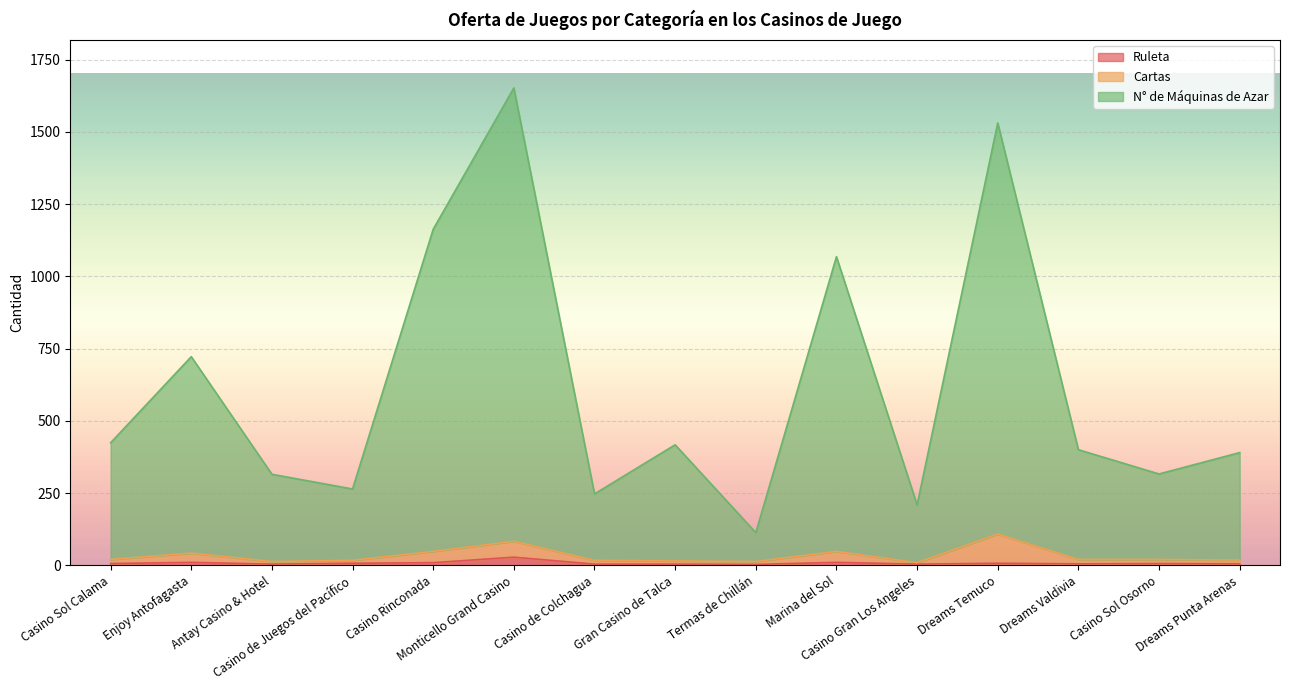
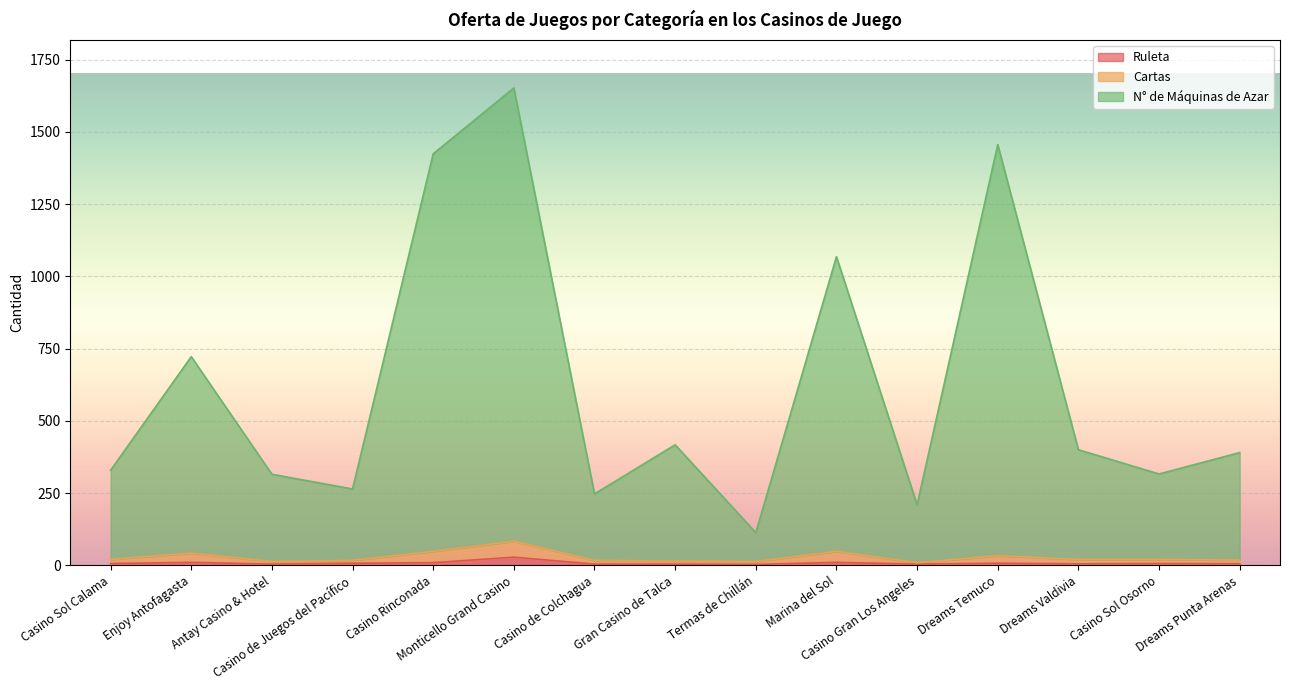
  {
    "Ruleta": {
      "Casino Sol Calama": 10,
      "Enjoy Antofagasta": 10,
      "Antay Casino & Hotel": 0,
      "Casino de Juegos del Pacífico": 10,
      "Casino Rinconada": 10,
      "Monticello Grand Casino": 30,
      "Casino de Colchagua": 0,
      "Gran Casino de Talca": 0,
      "Termas de Chillán": 0,
      "Marina del Sol": 10,
      "Dreams Temuco": 10,
      "Dreams Valdivia": 10,
      "Casino Sol Osorno": 10,
      "Dreams Punta Arenas": 10
    },
    "Cartas": {
      "Casino Sol Calama": 10,
      "Enjoy Antofagasta": 30,
      "Antay Casino & Hotel": 10,
      "Casino de Juegos del Pacífico": 10,
      "Casino Rinconada": 40,
      "Monticello Grand Casino": 60,
      "Casino de Colchagua": 10,
      "Gran Casino de Talca": 10,
      "Termas de Chillán": 10,
      "Marina del Sol": 40,
-     "Dreams Temuco": 100,
+     "Dreams Temuco": 30,
      "Dreams Valdivia": 20,
      "Casino Sol Osorno": 10,
      "Dreams Punta Arenas": 10
    },
    "N° de Máquinas de Azar": {
-     "Casino Sol Calama": 400,
+     "Casino Sol Calama": 310,
      "Enjoy Antofagasta": 680,
      "Antay Casino & Hotel": 300,
      "Casino de Juegos del Pacífico": 250,
-     "Casino Rinconada": 1120,
+     "Casino Rinconada": 1380,
      "Monticello Grand Casino": 1570,
      "Casino de Colchagua": 230,
      "Gran Casino de Talca": 400,
      "Termas de Chillán": 100,
      "Marina del Sol": 1020,
      "Casino Gran Los Angeles": 200,
      "Dreams Temuco": 1420,
      "Dreams Valdivia": 380,
      "Casino Sol Osorno": 300,
      "Dreams Punta Arenas": 370
    }
  }
